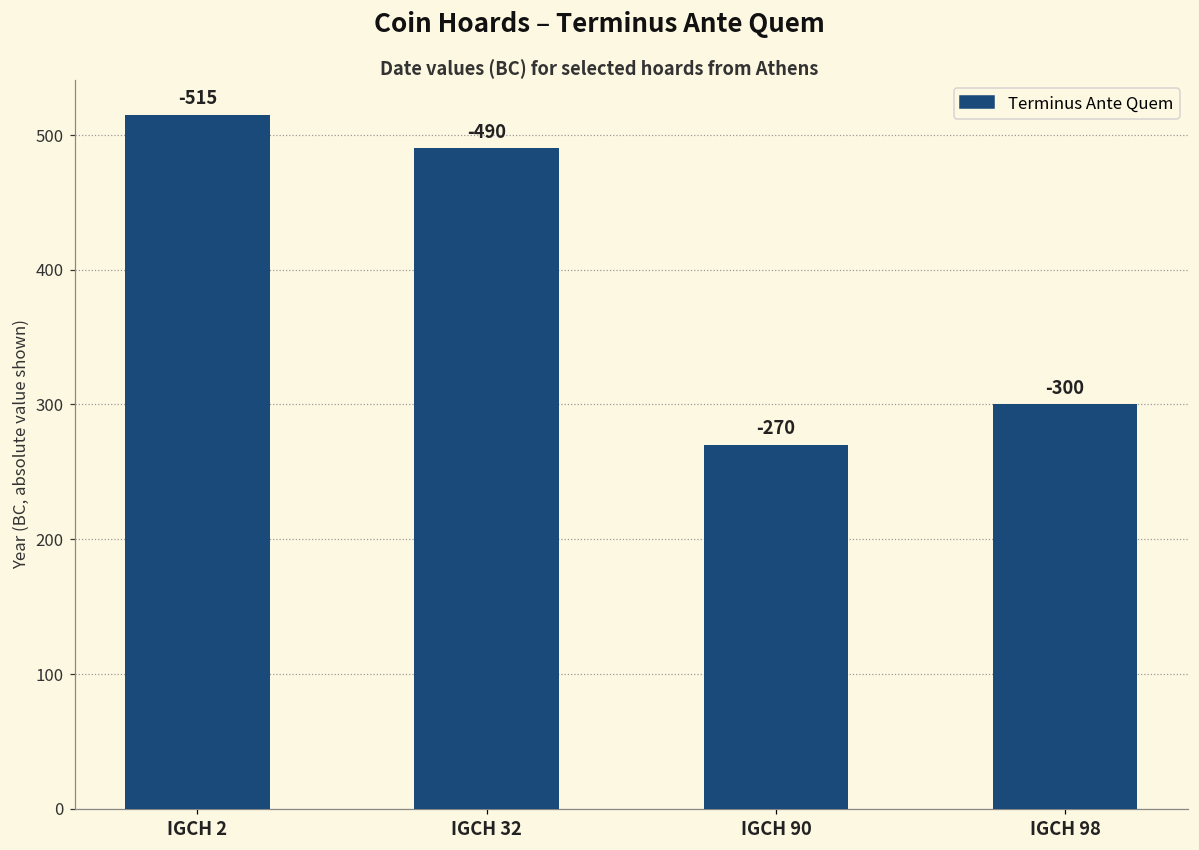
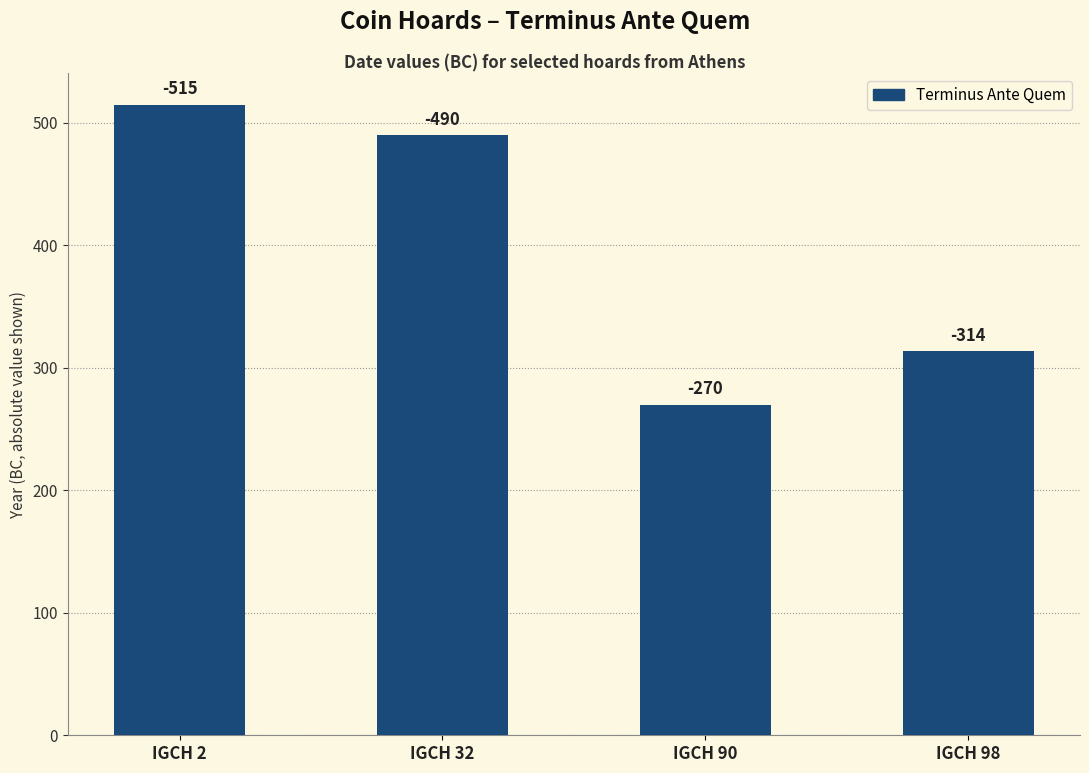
  {
-   "IGCH 98": -300
+   "IGCH 98": -314
  }
